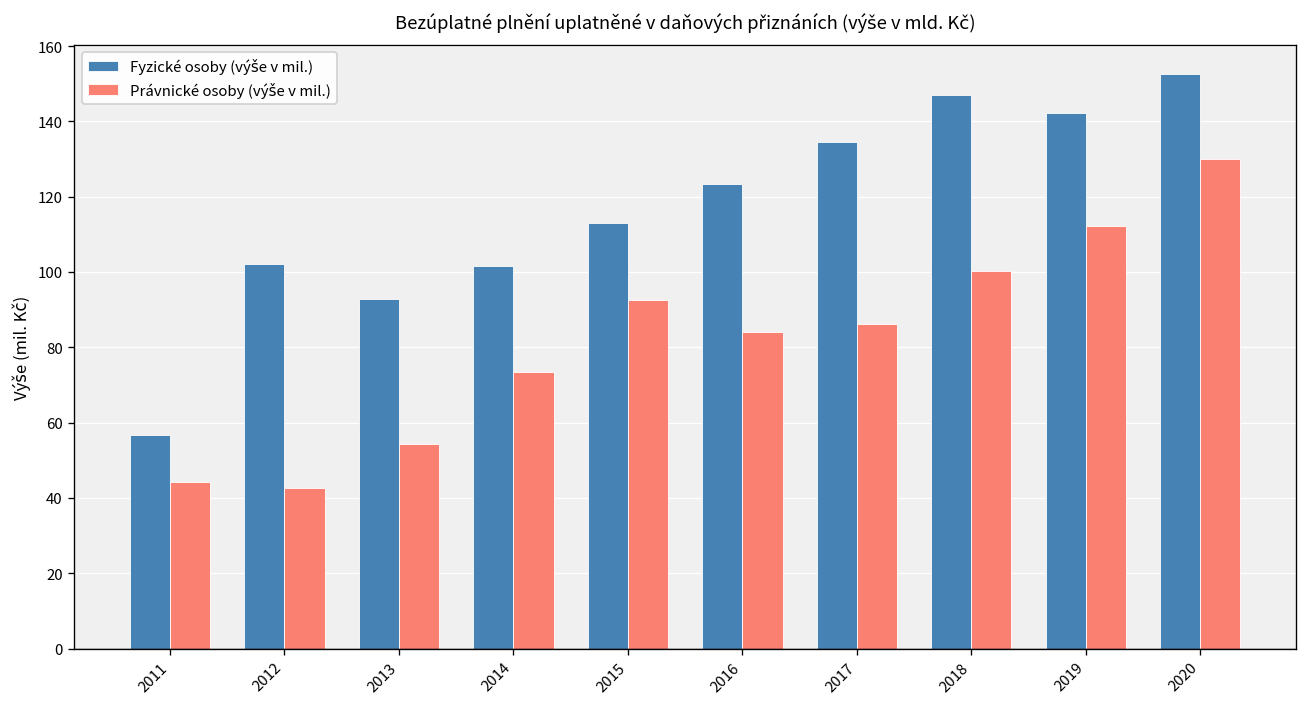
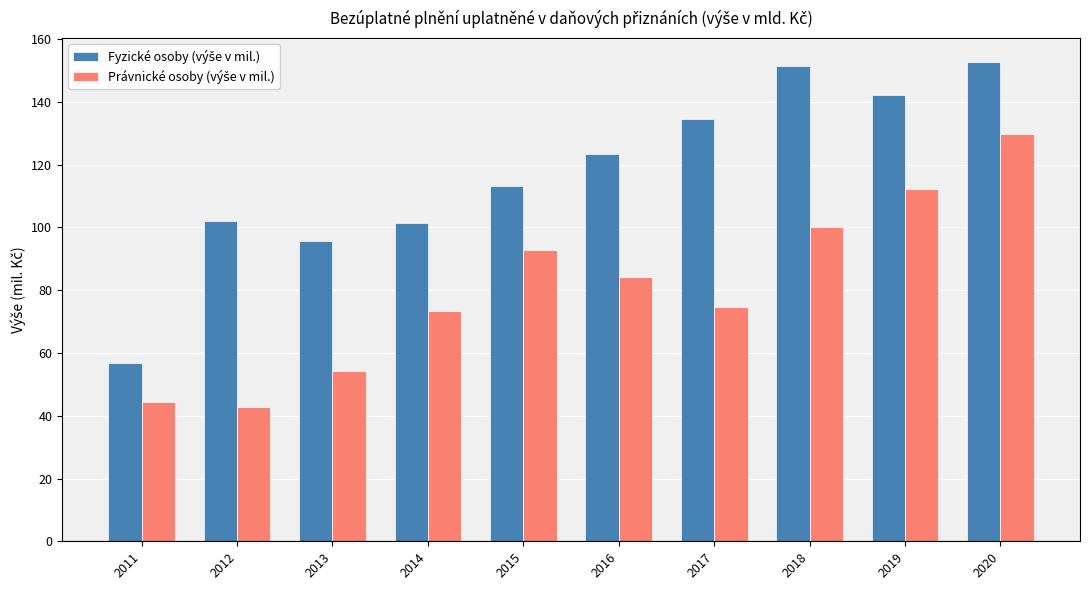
  {
    "Fyzické osoby (výše v mil.)": {
      "2011": 57,
      "2012": 102,
-     "2013": 93,
+     "2013": 96,
      "2014": 101,
      "2015": 113,
      "2016": 123,
      "2017": 134,
-     "2018": 147,
+     "2018": 152,
      "2019": 142,
      "2020": 153
    },
    "Právnické osoby (výše v mil.)": {
      "2011": 44,
      "2012": 43,
      "2013": 54,
      "2014": 73,
      "2015": 93,
      "2016": 84,
-     "2017": 86,
+     "2017": 75,
      "2018": 100,
      "2019": 112,
      "2020": 130
    }
  }
